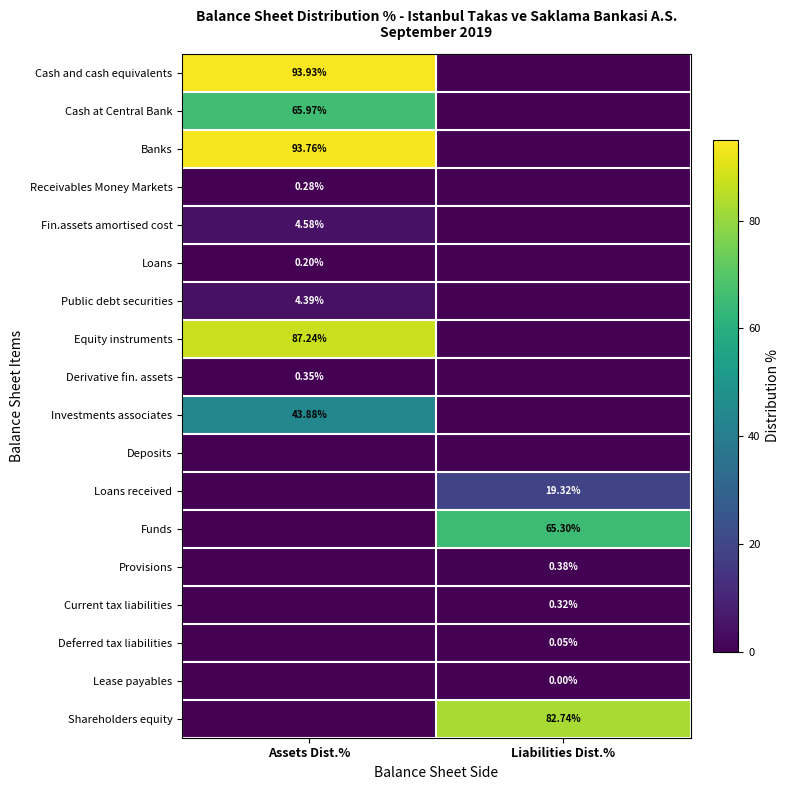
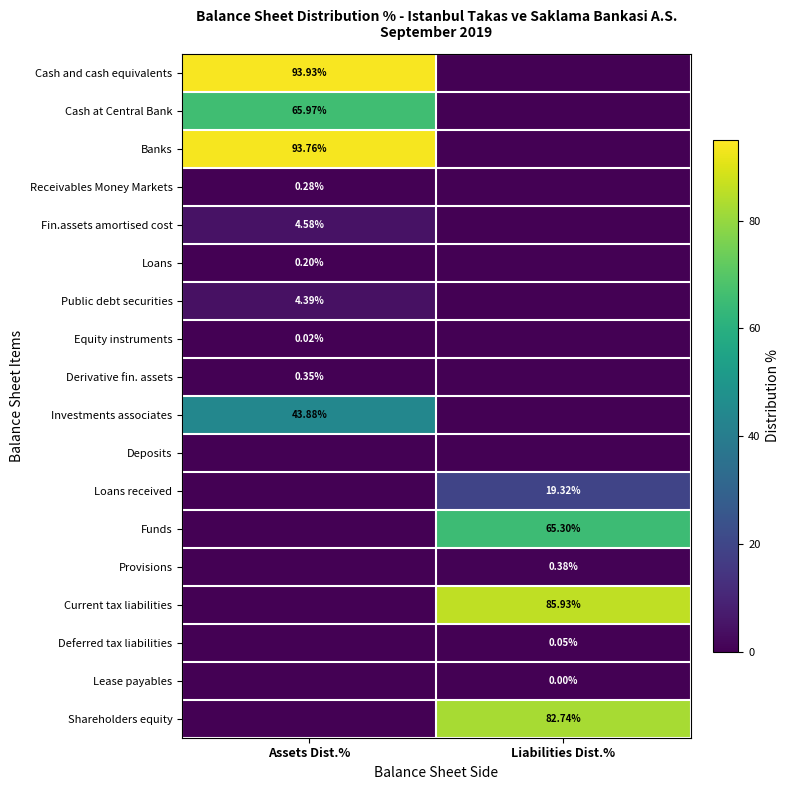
  {
    "Cash and cash equivalents": {
      "Assets Dist.%": "93.93%"
    },
    "Cash at Central Bank": {
      "Assets Dist.%": "65.97%"
    },
    "Banks": {
      "Assets Dist.%": "93.76%"
    },
    "Receivables Money Markets": {
      "Assets Dist.%": "0.28%"
    },
    "Fin.assets amortised cost": {
      "Assets Dist.%": "4.58%"
    },
    "Loans": {
      "Assets Dist.%": "0.20%"
    },
    "Public debt securities": {
      "Assets Dist.%": "4.39%"
    },
    "Equity instruments": {
-     "Assets Dist.%": "87.24%"
+     "Assets Dist.%": "0.02%"
    },
    "Derivative fin. assets": {
      "Assets Dist.%": "0.35%"
    },
    "Investments associates": {
      "Assets Dist.%": "43.88%"
    },
    "Loans received": {
      "Liabilities Dist.%": "19.32%"
    },
    "Funds": {
      "Liabilities Dist.%": "65.30%"
    },
    "Provisions": {
      "Liabilities Dist.%": "0.38%"
    },
    "Current tax liabilities": {
-     "Liabilities Dist.%": "0.32%"
+     "Liabilities Dist.%": "85.93%"
    },
    "Deferred tax liabilities": {
      "Liabilities Dist.%": "0.05%"
    },
    "Lease payables": {
      "Liabilities Dist.%": "0.00%"
    },
    "Shareholders equity": {
      "Liabilities Dist.%": "82.74%"
    }
  }
